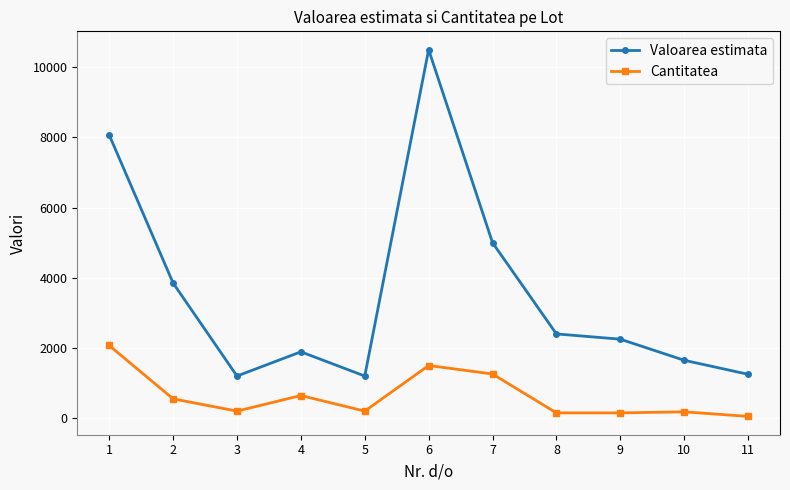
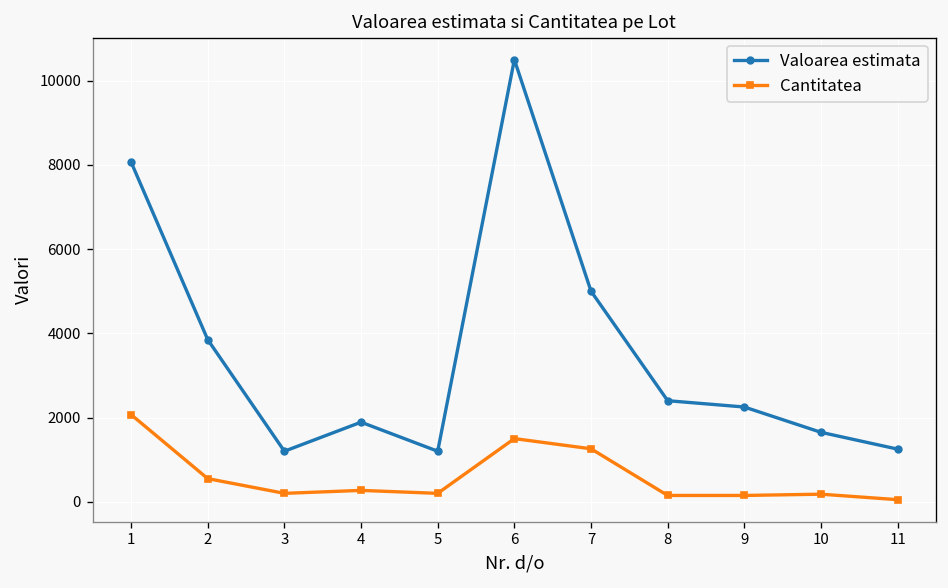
  {
    "Valoarea estimata": {
      "1": 8100,
      "2": 3900,
      "3": 1200,
      "4": 1900,
      "5": 1200,
      "6": 10500,
      "7": 5000,
      "8": 2400,
      "9": 2300,
      "10": 1600,
      "11": 1300
    },
    "Cantitatea": {
      "1": 2100,
      "2": 600,
      "3": 200,
-     "4": 600,
+     "4": 300,
      "5": 200,
      "6": 1500,
      "7": 1300,
      "8": 200,
      "9": 200,
      "10": 200,
      "11": 100
    }
  }
